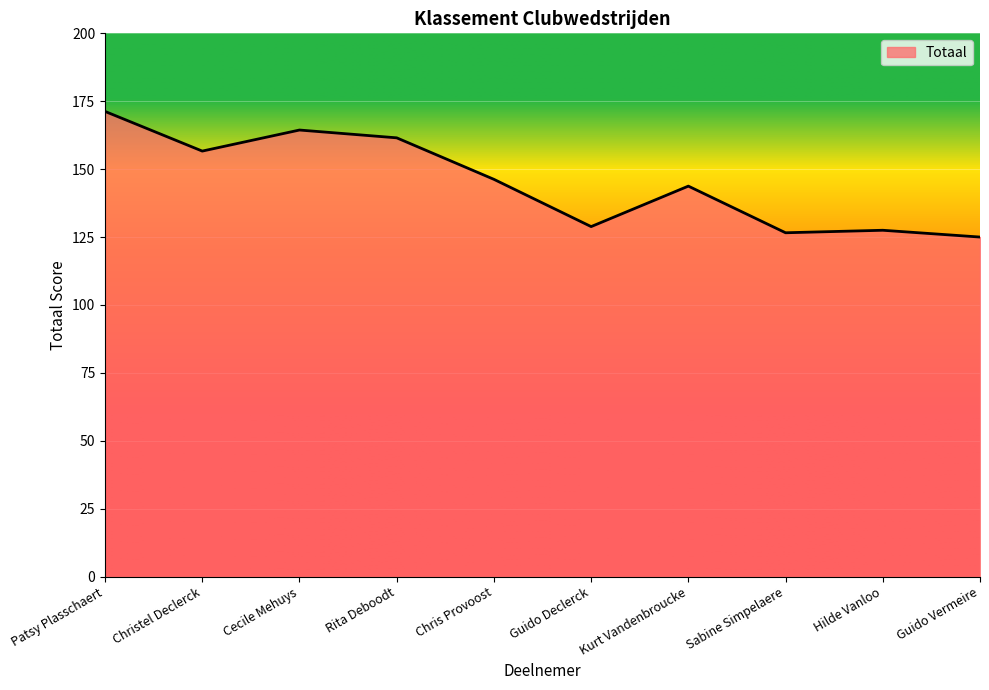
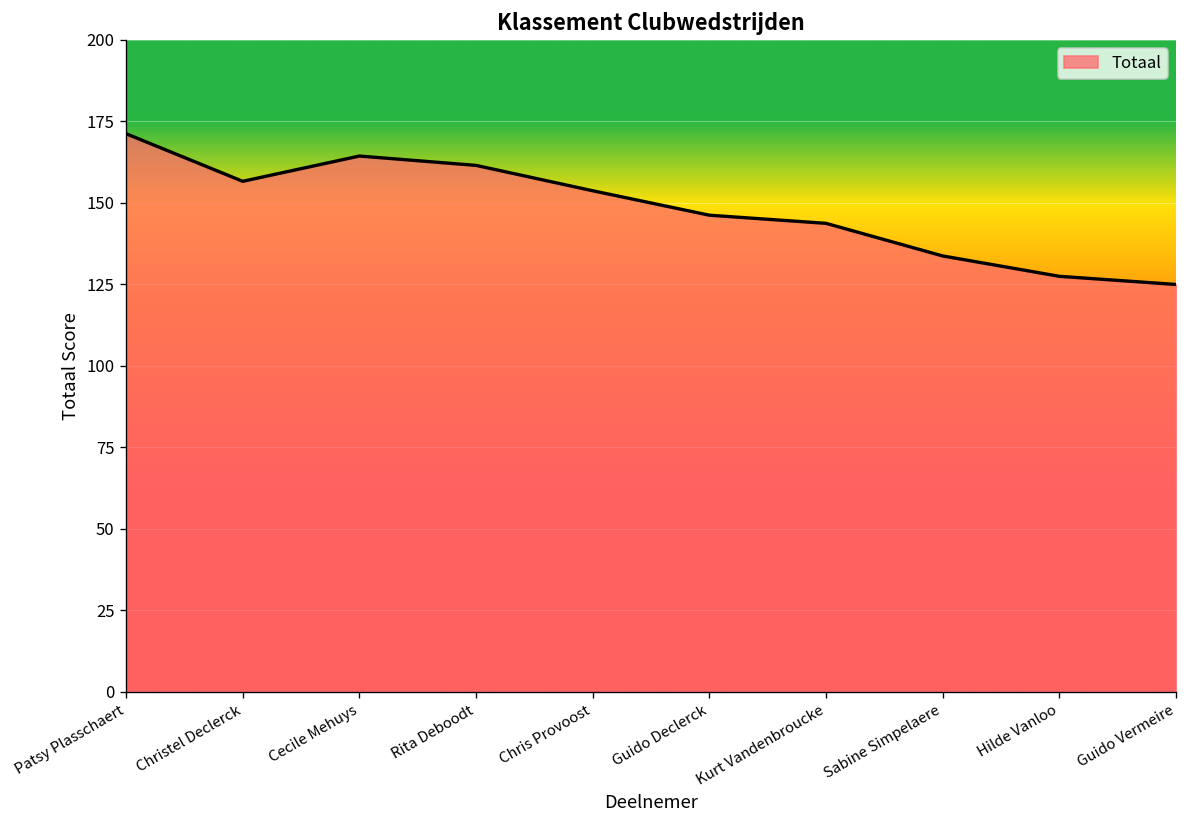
  {
    "Patsy Plasschaert": 171,
    "Christel Declerck": 157,
    "Cecile Mehuys": 164,
    "Rita Deboodt": 162,
-   "Chris Provoost": 146,
-   "Guido Declerck": 129,
+   "Chris Provoost": 154,
+   "Guido Declerck": 146,
    "Kurt Vandenbroucke": 144,
-   "Sabine Simpelaere": 127,
+   "Sabine Simpelaere": 134,
    "Hilde Vanloo": 128,
    "Guido Vermeire": 125
  }
